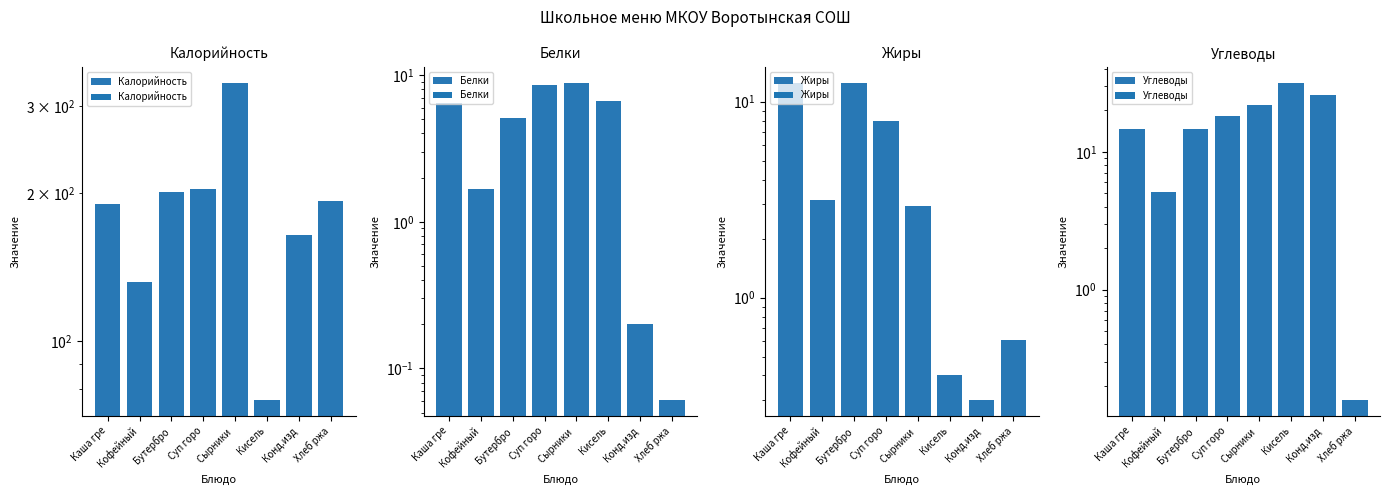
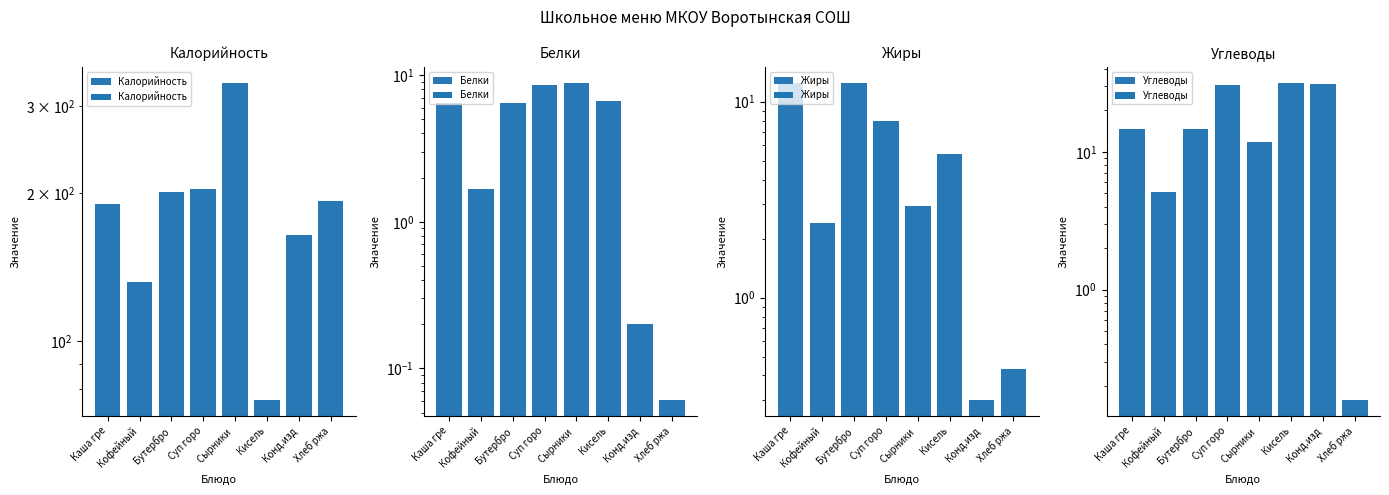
  {
    "Белки": {
      "Кофейный": 1.7,
-     "Бутербро": 5.1,
+     "Бутербро": 6,
      "Суп горо": 9,
      "Сырники": 9,
      "Кисель": 7,
      "Конд.изд": 0.2,
      "Хлеб ржа": 0.061
    },
    "Жиры": {
-     "Кофейный": 3.1,
+     "Кофейный": 2.4,
      "Бутербро": 13,
      "Суп горо": 8.0,
      "Сырники": 3.0,
-     "Кисель": 0.40,
+     "Кисель": 5.4,
      "Конд.изд": 0.30,
-     "Хлеб ржа": 0.61
+     "Хлеб ржа": 0.43
    },
    "Углеводы": {
      "Каша гре": 15,
      "Кофейный": 5,
      "Бутербро": 15,
-     "Суп горо": 18,
-     "Сырники": 22,
+     "Суп горо": 31,
+     "Сырники": 12,
      "Кисель": 32,
-     "Конд.изд": 26,
+     "Конд.изд": 31,
      "Хлеб ржа": 0.16
    }
  }
